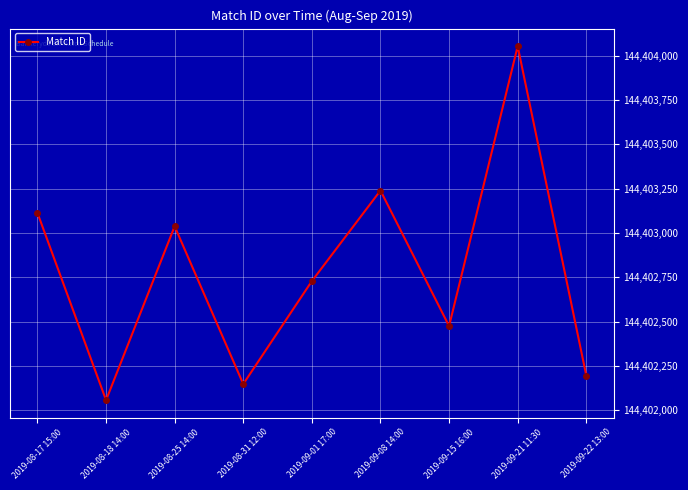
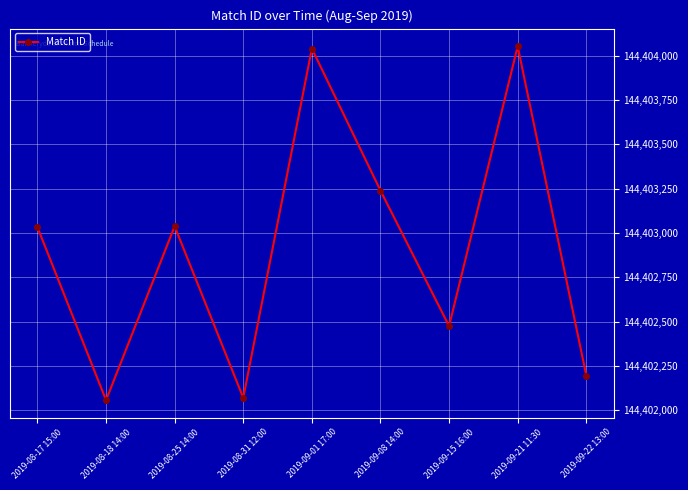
  {
-   "2019-08-17 15:00": "144,403,110",
+   "2019-08-17 15:00": "144,403,030",
    "2019-08-18 14:00": "144,402,060",
    "2019-08-25 14:00": "144,403,040",
-   "2019-08-31 12:00": "144,402,150",
-   "2019-09-01 17:00": "144,402,730",
+   "2019-08-31 12:00": "144,402,070",
+   "2019-09-01 17:00": "144,404,040",
    "2019-09-08 14:00": "144,403,240",
    "2019-09-15 16:00": "144,402,480",
    "2019-09-21 11:30": "144,404,050",
    "2019-09-22 13:00": "144,402,200"
  }
